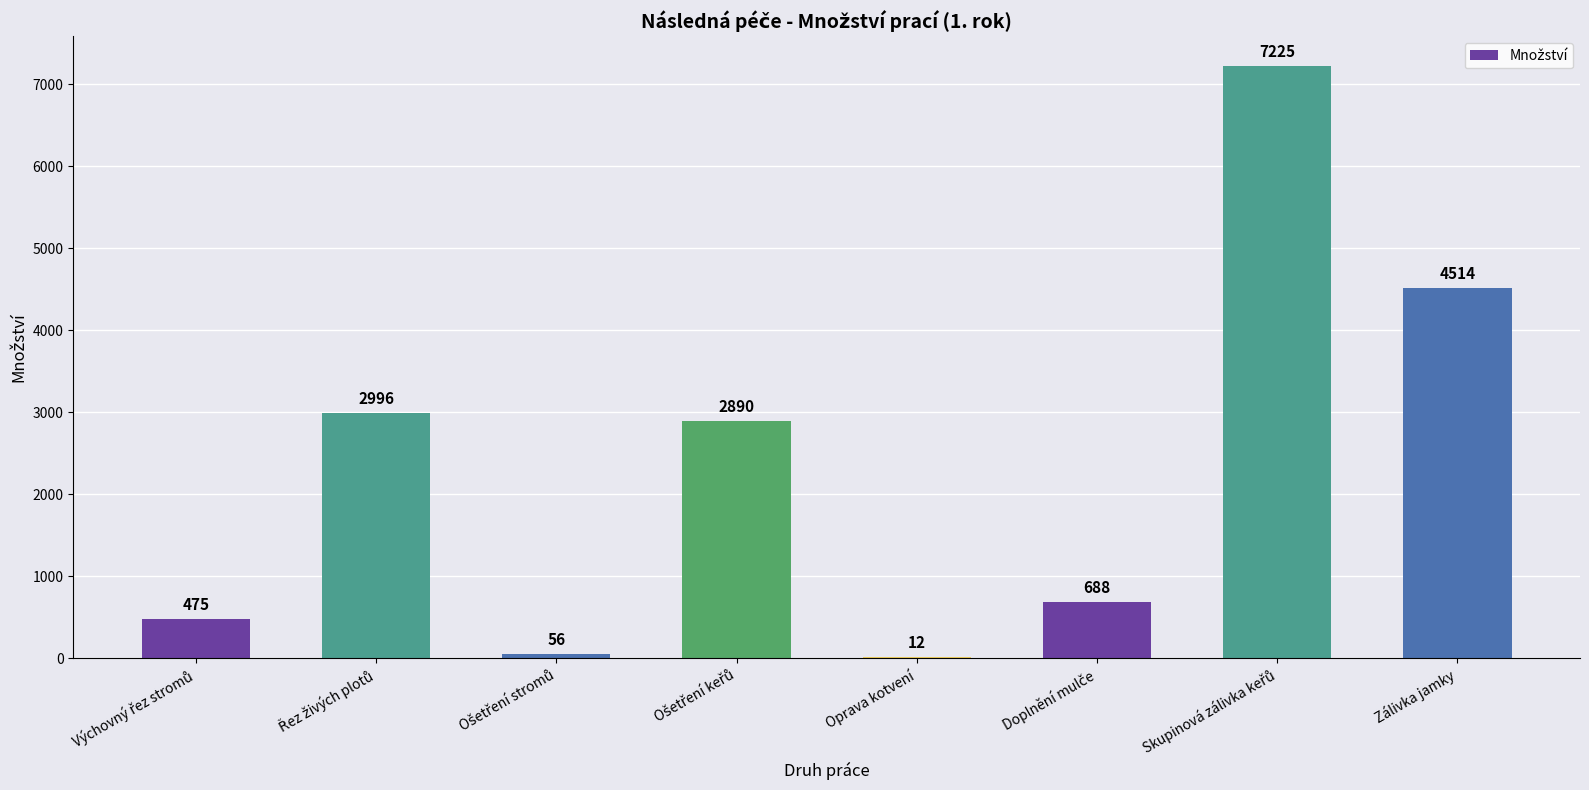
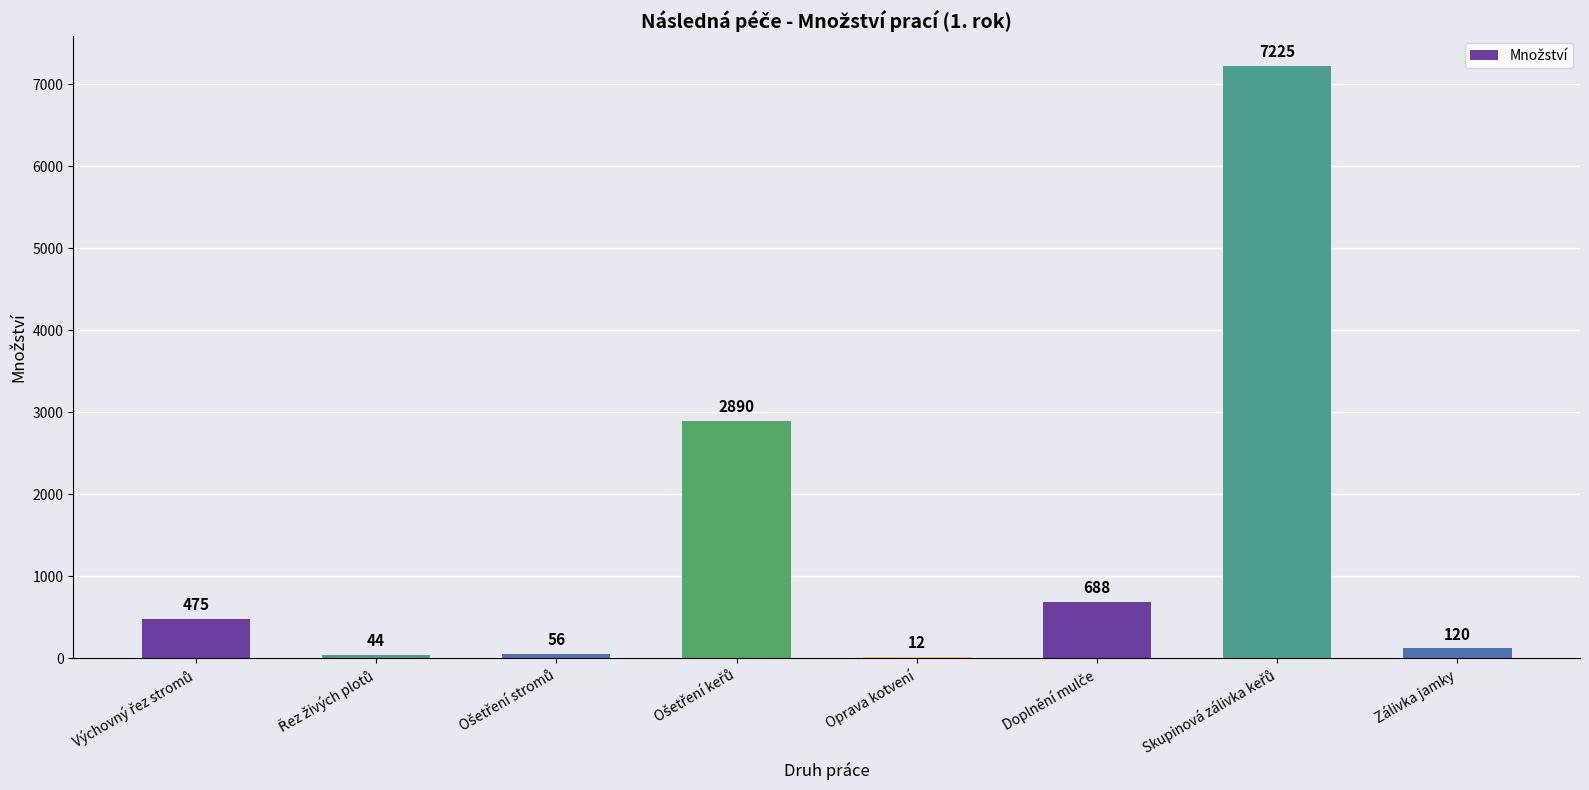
  {
    "Výchovný řez stromů": 475,
-   "Řez živých plotů": 2996,
+   "Řez živých plotů": 44,
    "Ošetření stromů": 56,
    "Ošetření keřů": 2890,
    "Oprava kotvení": 12,
    "Doplnění mulče": 688,
    "Skupinová zálivka keřů": 7225,
-   "Zálivka jamky": 4514
+   "Zálivka jamky": 120
  }
